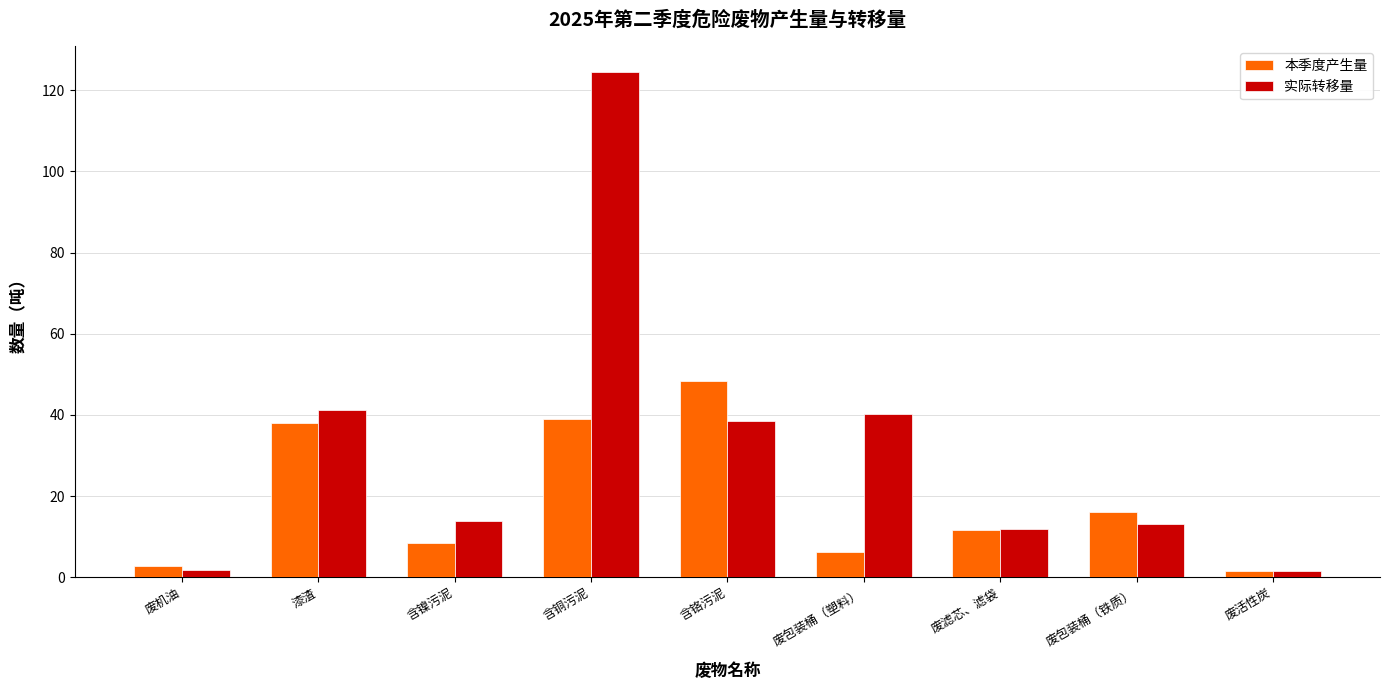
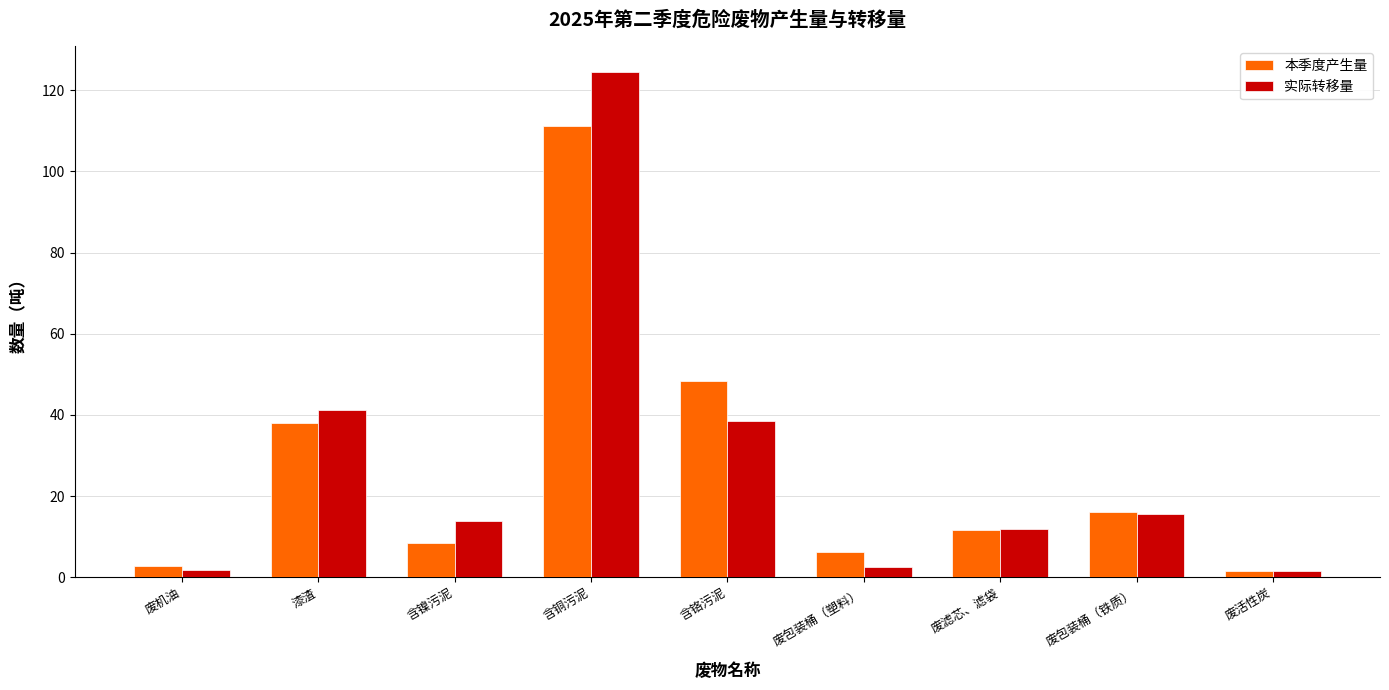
  {
    "本季度产生量": {
      "废机油": 3,
      "漆渣": 38,
      "含镍污泥": 8,
-     "含铜污泥": 39,
+     "含铜污泥": 111,
      "含铬污泥": 48,
      "废包装桶（塑料）": 6,
      "废滤芯、滤袋": 12,
      "废包装桶（铁质）": 16,
      "废活性炭": 2
    },
    "实际转移量": {
      "废机油": 2,
      "漆渣": 41,
      "含镍污泥": 14,
      "含铜污泥": 125,
      "含铬污泥": 38,
-     "废包装桶（塑料）": 40,
+     "废包装桶（塑料）": 2,
      "废滤芯、滤袋": 12,
-     "废包装桶（铁质）": 13,
+     "废包装桶（铁质）": 15,
      "废活性炭": 2
    }
  }
